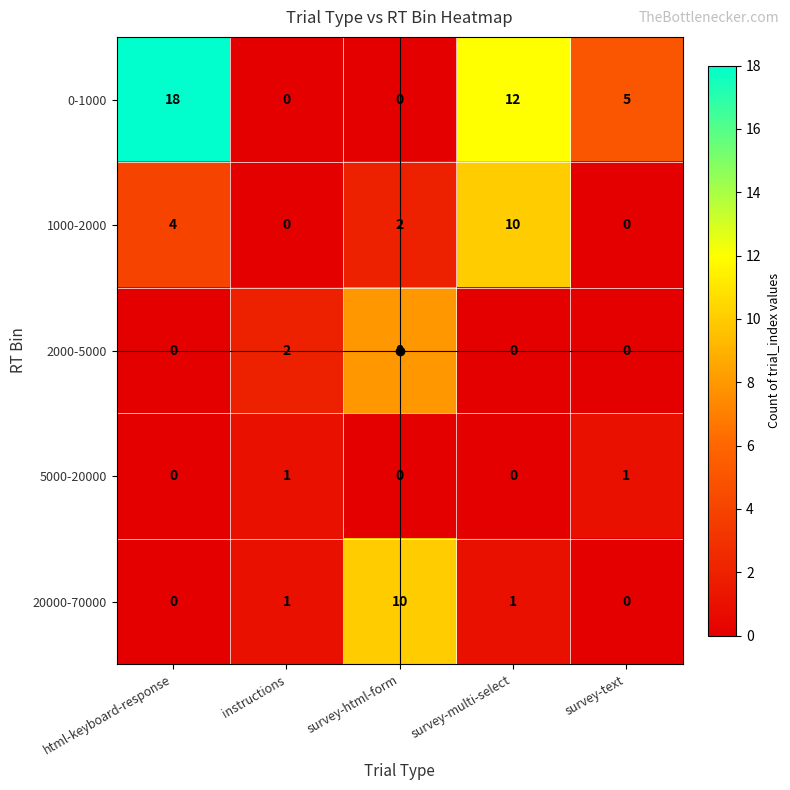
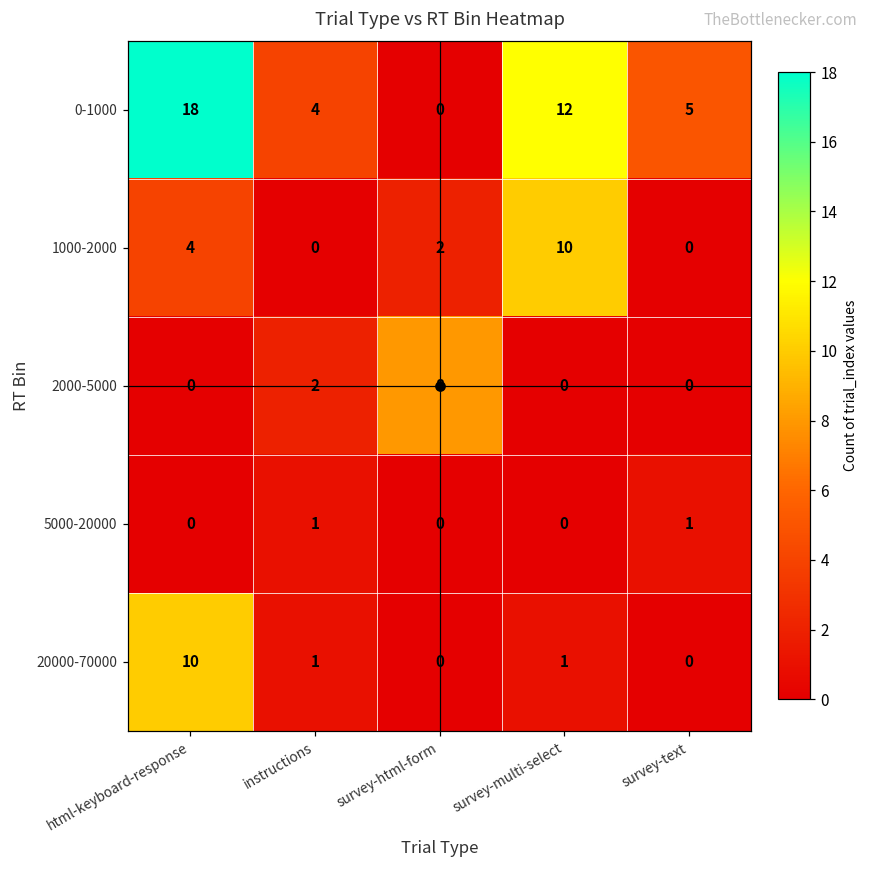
  {
    "0-1000": {
      "html-keyboard-response": 18,
-     "instructions": 0,
+     "instructions": 4,
      "survey-html-form": 0,
      "survey-multi-select": 12,
      "survey-text": 5
    },
    "1000-2000": {
      "html-keyboard-response": 4,
      "instructions": 0,
      "survey-html-form": 2,
      "survey-multi-select": 10,
      "survey-text": 0
    },
    "2000-5000": {
      "html-keyboard-response": 0,
      "instructions": 2,
      "survey-multi-select": 0,
      "survey-text": 0
    },
    "5000-20000": {
      "html-keyboard-response": 0,
      "instructions": 1,
      "survey-html-form": 0,
      "survey-multi-select": 0,
      "survey-text": 1
    },
    "20000-70000": {
-     "html-keyboard-response": 0,
+     "html-keyboard-response": 10,
      "instructions": 1,
-     "survey-html-form": 10,
+     "survey-html-form": 0,
      "survey-multi-select": 1,
      "survey-text": 0
    }
  }
